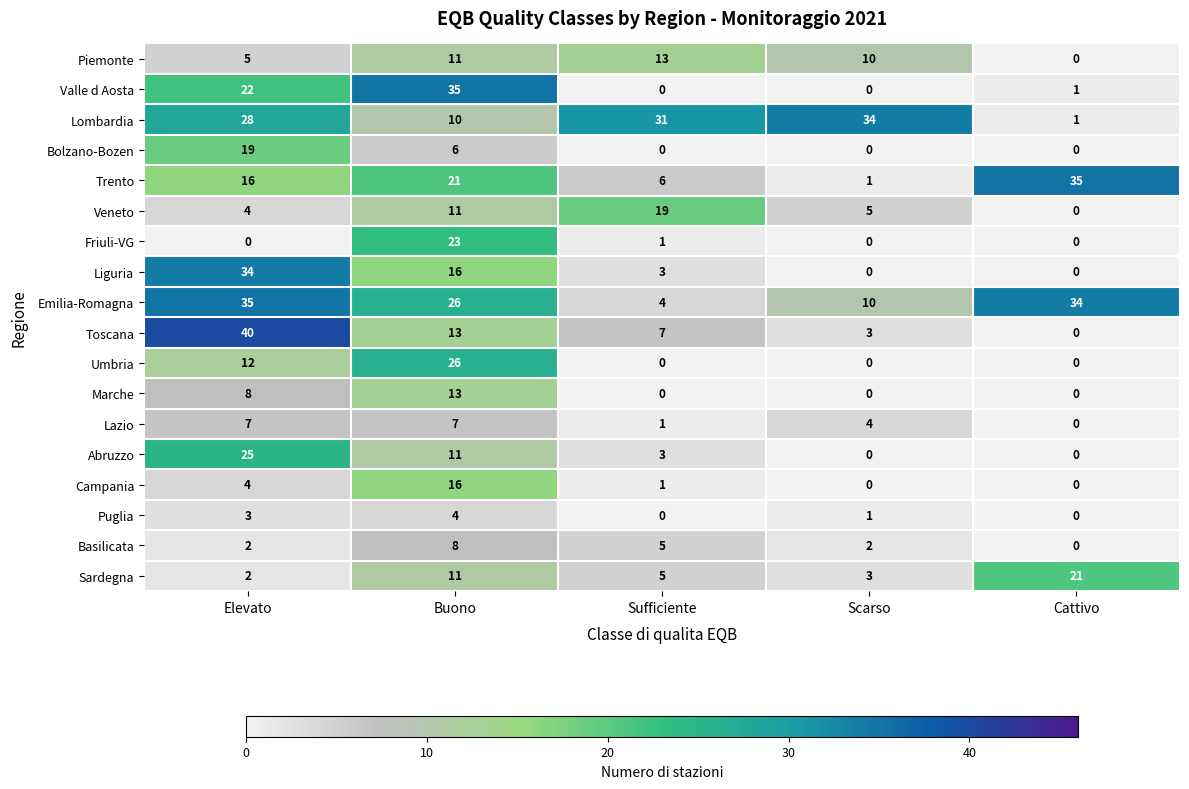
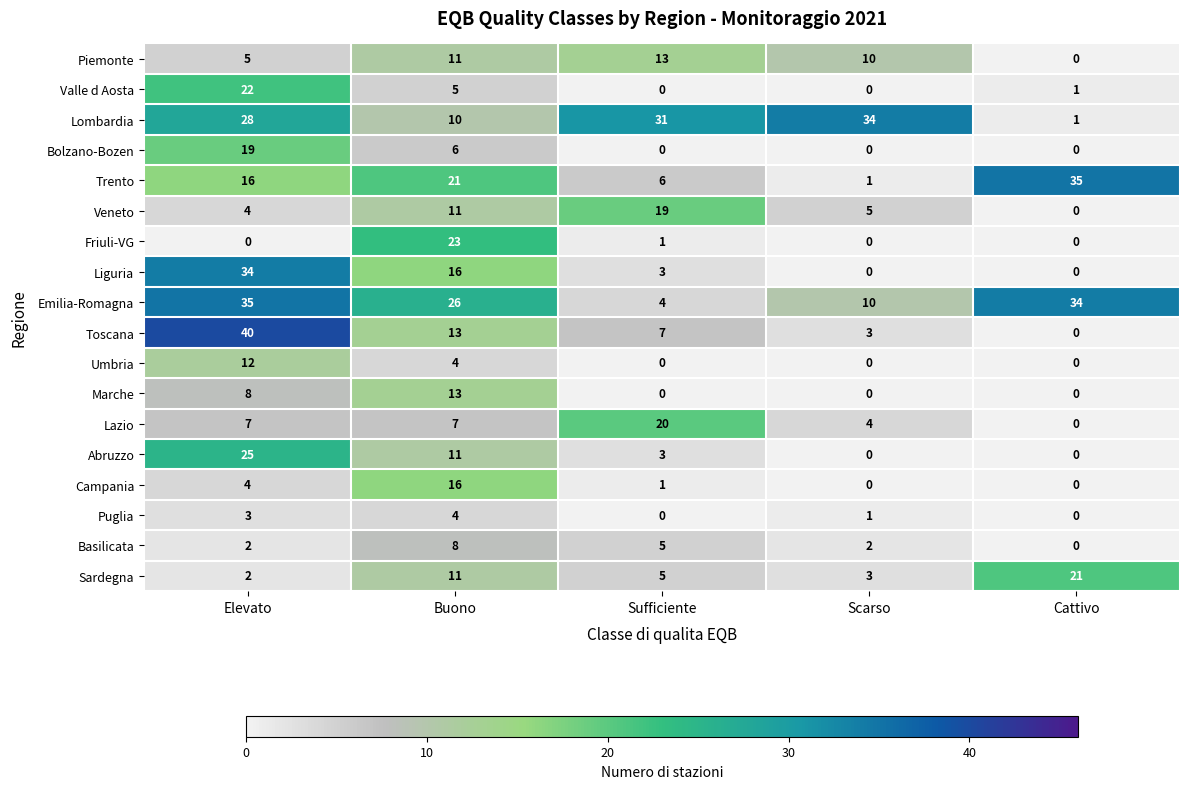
  {
    "Piemonte": {
      "Elevato": 5,
      "Buono": 11,
      "Sufficiente": 13,
      "Scarso": 10,
      "Cattivo": 0
    },
    "Valle d Aosta": {
      "Elevato": 22,
-     "Buono": 35,
+     "Buono": 5,
      "Sufficiente": 0,
      "Scarso": 0,
      "Cattivo": 1
    },
    "Lombardia": {
      "Elevato": 28,
      "Buono": 10,
      "Sufficiente": 31,
      "Scarso": 34,
      "Cattivo": 1
    },
    "Bolzano-Bozen": {
      "Elevato": 19,
      "Buono": 6,
      "Sufficiente": 0,
      "Scarso": 0,
      "Cattivo": 0
    },
    "Trento": {
      "Elevato": 16,
      "Buono": 21,
      "Sufficiente": 6,
      "Scarso": 1,
      "Cattivo": 35
    },
    "Veneto": {
      "Elevato": 4,
      "Buono": 11,
      "Sufficiente": 19,
      "Scarso": 5,
      "Cattivo": 0
    },
    "Friuli-VG": {
      "Elevato": 0,
      "Buono": 23,
      "Sufficiente": 1,
      "Scarso": 0,
      "Cattivo": 0
    },
    "Liguria": {
      "Elevato": 34,
      "Buono": 16,
      "Sufficiente": 3,
      "Scarso": 0,
      "Cattivo": 0
    },
    "Emilia-Romagna": {
      "Elevato": 35,
      "Buono": 26,
      "Sufficiente": 4,
      "Scarso": 10,
      "Cattivo": 34
    },
    "Toscana": {
      "Elevato": 40,
      "Buono": 13,
      "Sufficiente": 7,
      "Scarso": 3,
      "Cattivo": 0
    },
    "Umbria": {
      "Elevato": 12,
-     "Buono": 26,
+     "Buono": 4,
      "Sufficiente": 0,
      "Scarso": 0,
      "Cattivo": 0
    },
    "Marche": {
      "Elevato": 8,
      "Buono": 13,
      "Sufficiente": 0,
      "Scarso": 0,
      "Cattivo": 0
    },
    "Lazio": {
      "Elevato": 7,
      "Buono": 7,
-     "Sufficiente": 1,
+     "Sufficiente": 20,
      "Scarso": 4,
      "Cattivo": 0
    },
    "Abruzzo": {
      "Elevato": 25,
      "Buono": 11,
      "Sufficiente": 3,
      "Scarso": 0,
      "Cattivo": 0
    },
    "Campania": {
      "Elevato": 4,
      "Buono": 16,
      "Sufficiente": 1,
      "Scarso": 0,
      "Cattivo": 0
    },
    "Puglia": {
      "Elevato": 3,
      "Buono": 4,
      "Sufficiente": 0,
      "Scarso": 1,
      "Cattivo": 0
    },
    "Basilicata": {
      "Elevato": 2,
      "Buono": 8,
      "Sufficiente": 5,
      "Scarso": 2,
      "Cattivo": 0
    },
    "Sardegna": {
      "Elevato": 2,
      "Buono": 11,
      "Sufficiente": 5,
      "Scarso": 3,
      "Cattivo": 21
    }
  }
